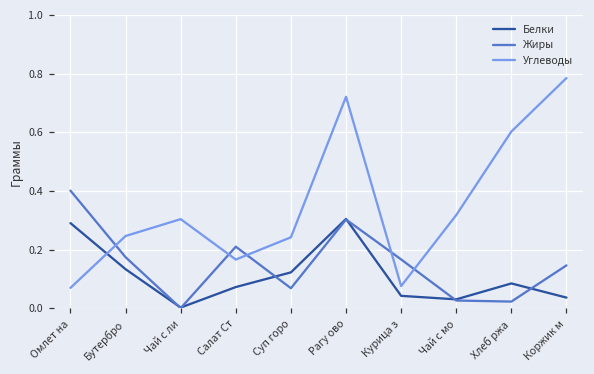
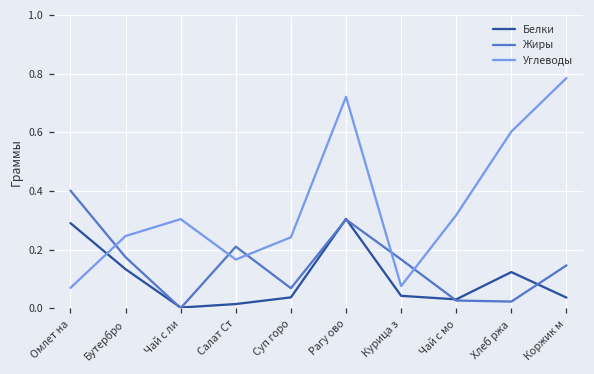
  {
    "Белки": {
      "Омлет на": 0.29,
      "Бутербро": 0.13,
-     "Салат Ст": 0.07,
-     "Суп горо": 0.12,
+     "Салат Ст": 0.01,
+     "Суп горо": 0.04,
      "Курица з": 0.04,
-     "Хлеб ржа": 0.08,
+     "Хлеб ржа": 0.12,
      "Коржик м": 0.04
    }
  }
